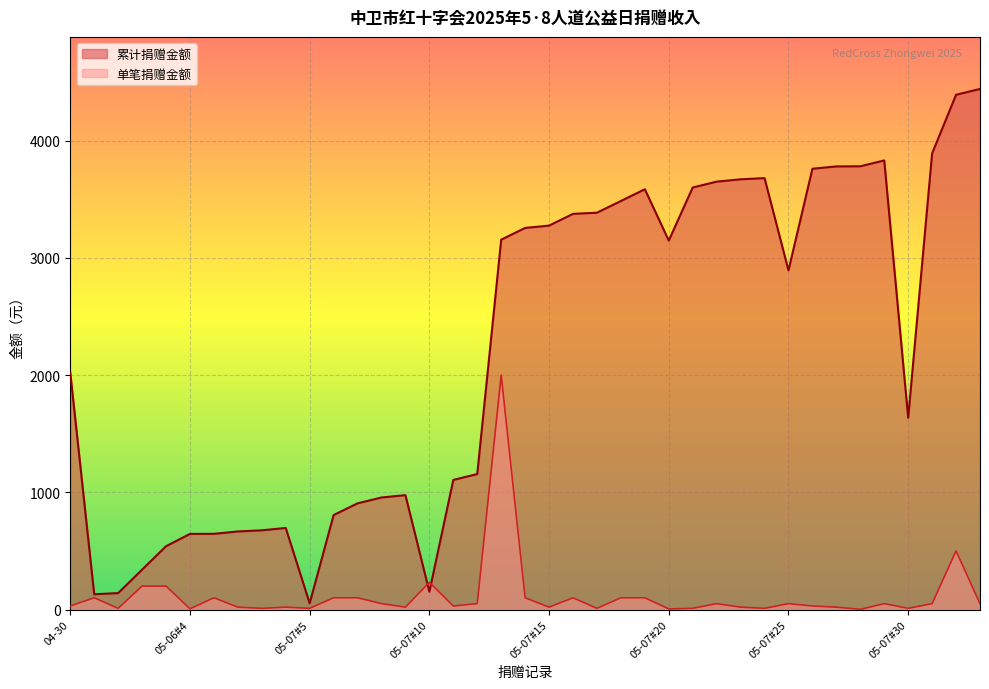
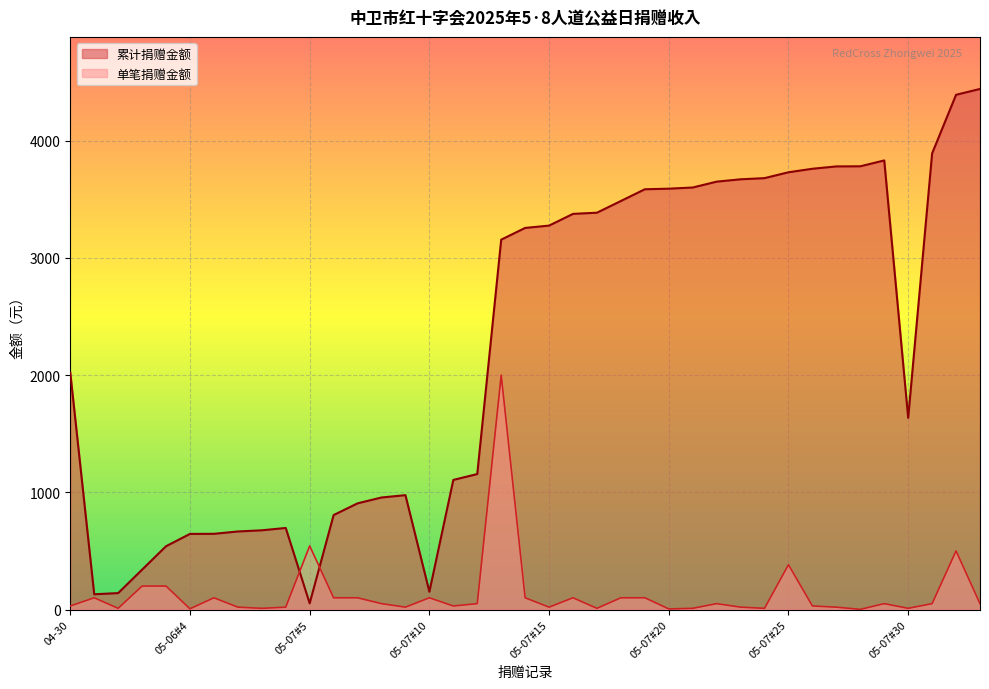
  {
    "累计捐赠金额": {
      "04-30": 2020,
      "05-06#4": 650,
      "05-07#5": 50,
      "05-07#10": 150,
      "05-07#15": 3280,
-     "05-07#20": 3150,
-     "05-07#25": 2890,
+     "05-07#20": 3590,
+     "05-07#25": 3730,
      "05-07#30": 1640
    },
    "单笔捐赠金额": {
      "04-30": 30,
      "05-06#4": 10,
-     "05-07#5": 10,
-     "05-07#10": 230,
+     "05-07#5": 540,
+     "05-07#10": 100,
      "05-07#15": 20,
      "05-07#20": 10,
-     "05-07#25": 50,
+     "05-07#25": 380,
      "05-07#30": 10
    }
  }
